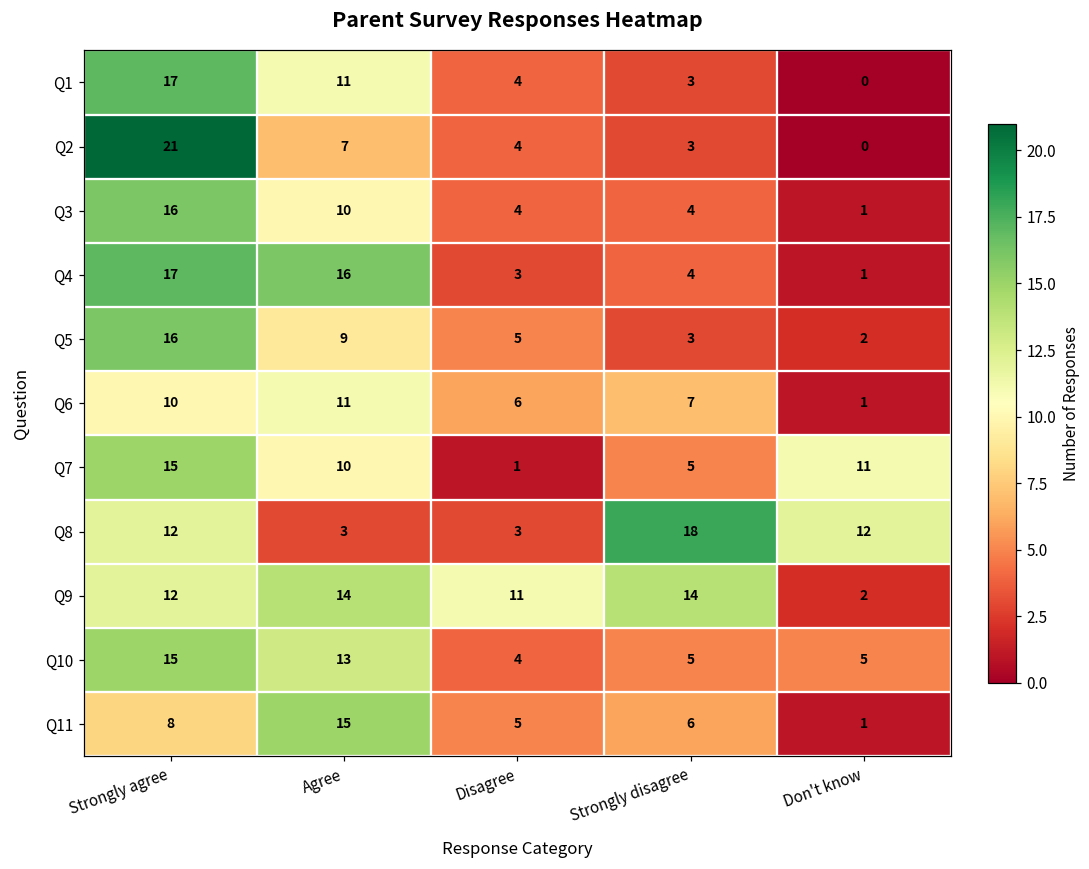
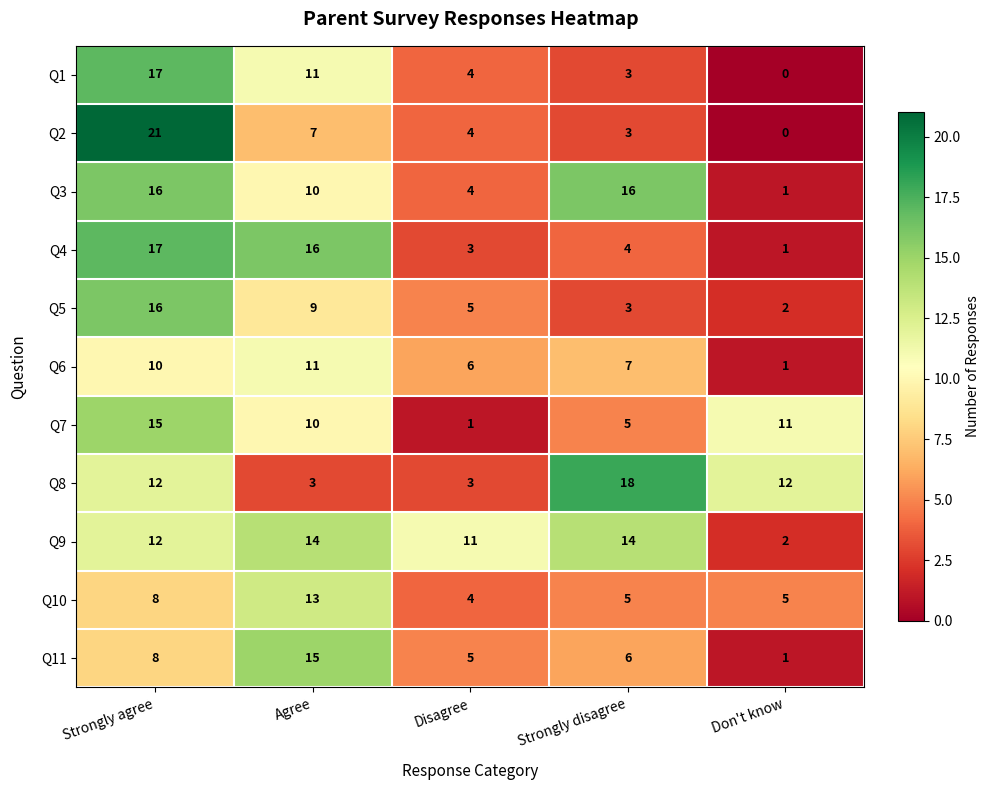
  {
    "Q1": {
      "Strongly agree": 17,
      "Agree": 11,
      "Disagree": 4,
      "Strongly disagree": 3,
      "Don't know": 0
    },
    "Q2": {
      "Strongly agree": 21,
      "Agree": 7,
      "Disagree": 4,
      "Strongly disagree": 3,
      "Don't know": 0
    },
    "Q3": {
      "Strongly agree": 16,
      "Agree": 10,
      "Disagree": 4,
-     "Strongly disagree": 4,
+     "Strongly disagree": 16,
      "Don't know": 1
    },
    "Q4": {
      "Strongly agree": 17,
      "Agree": 16,
      "Disagree": 3,
      "Strongly disagree": 4,
      "Don't know": 1
    },
    "Q5": {
      "Strongly agree": 16,
      "Agree": 9,
      "Disagree": 5,
      "Strongly disagree": 3,
      "Don't know": 2
    },
    "Q6": {
      "Strongly agree": 10,
      "Agree": 11,
      "Disagree": 6,
      "Strongly disagree": 7,
      "Don't know": 1
    },
    "Q7": {
      "Strongly agree": 15,
      "Agree": 10,
      "Disagree": 1,
      "Strongly disagree": 5,
      "Don't know": 11
    },
    "Q8": {
      "Strongly agree": 12,
      "Agree": 3,
      "Disagree": 3,
      "Strongly disagree": 18,
      "Don't know": 12
    },
    "Q9": {
      "Strongly agree": 12,
      "Agree": 14,
      "Disagree": 11,
      "Strongly disagree": 14,
      "Don't know": 2
    },
    "Q10": {
-     "Strongly agree": 15,
+     "Strongly agree": 8,
      "Agree": 13,
      "Disagree": 4,
      "Strongly disagree": 5,
      "Don't know": 5
    },
    "Q11": {
      "Strongly agree": 8,
      "Agree": 15,
      "Disagree": 5,
      "Strongly disagree": 6,
      "Don't know": 1
    }
  }
